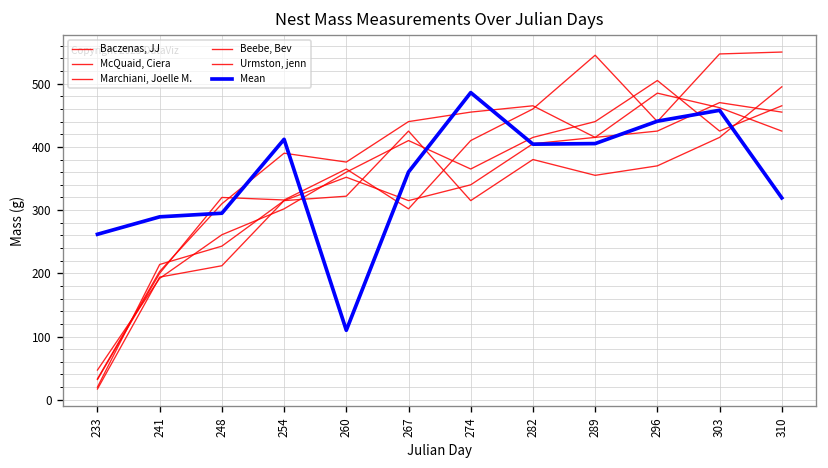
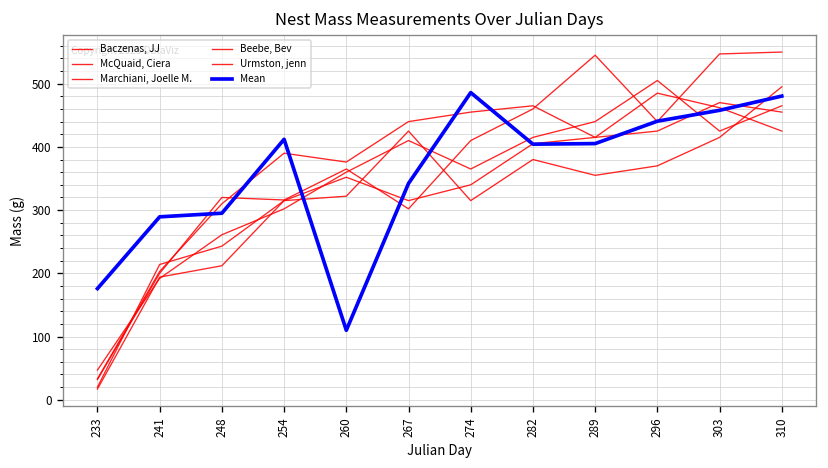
  {
    "Mean": {
-     "233": 260,
+     "233": 180,
      "241": 290,
      "248": 300,
      "254": 410,
      "260": 110,
-     "267": 360,
+     "267": 340,
      "274": 490,
      "289": 410,
-     "310": 320
+     "310": 480
    }
  }
